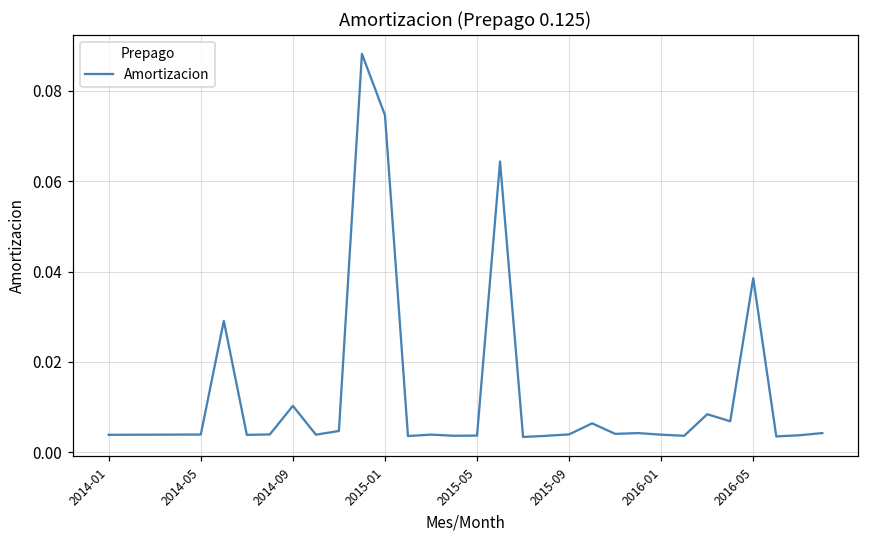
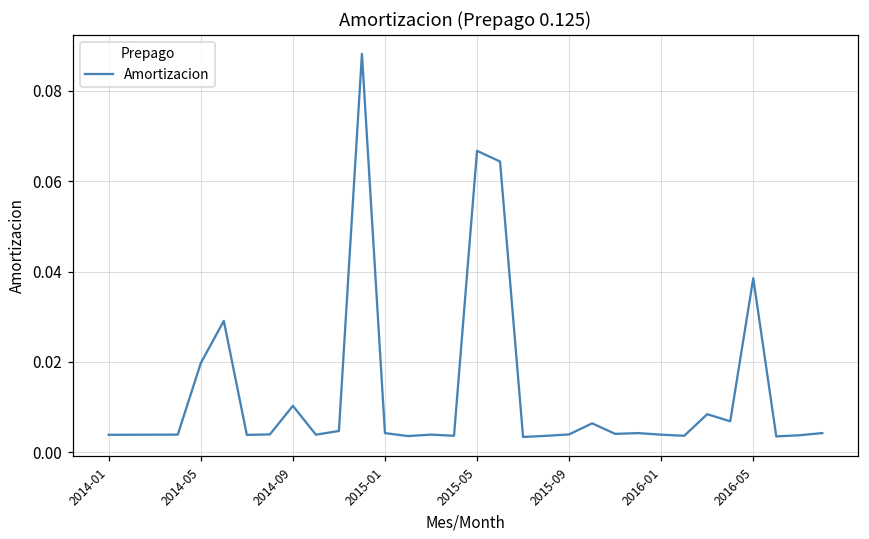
  {
    "2014-01": 0.004,
-   "2014-05": 0.004,
+   "2014-05": 0.020,
    "2014-09": 0.010,
-   "2015-01": 0.075,
-   "2015-05": 0.004,
+   "2015-01": 0.004,
+   "2015-05": 0.067,
    "2015-09": 0.004,
    "2016-01": 0.004,
    "2016-05": 0.039
  }
